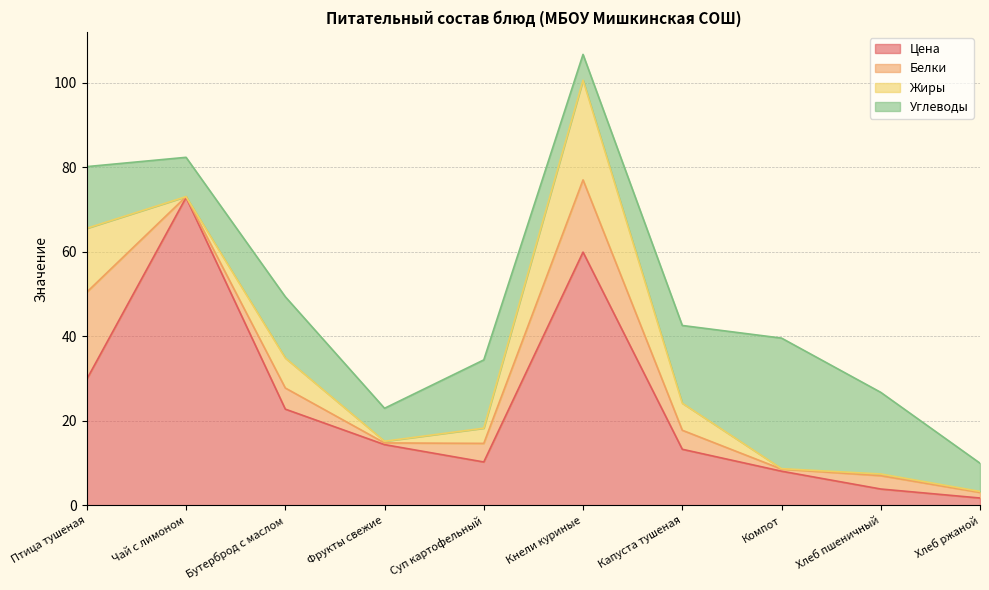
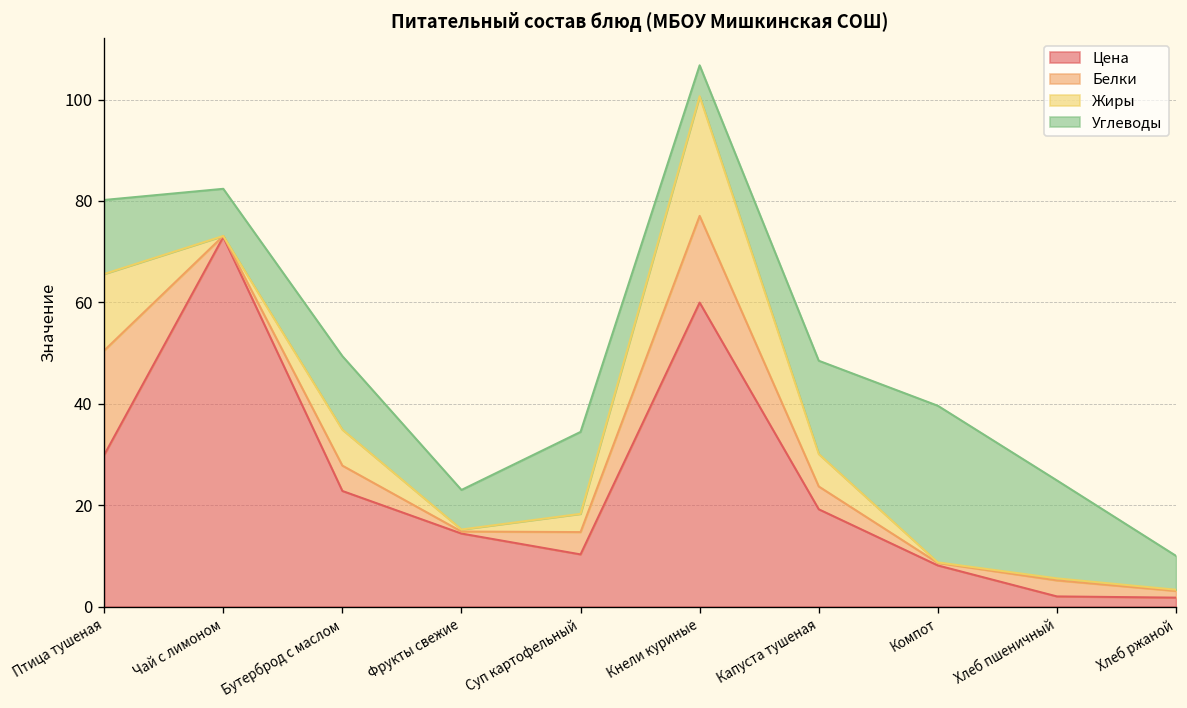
  {
    "Цена": {
      "Птица тушеная": 30,
      "Бутерброд с маслом": 23,
      "Суп картофельный": 10,
      "Кнели куриные": 60,
-     "Капуста тушеная": 13,
-     "Хлеб пшеничный": 4,
+     "Капуста тушеная": 19,
+     "Хлеб пшеничный": 2,
      "Хлеб ржаной": 2
    },
    "Углеводы": {
      "Птица тушеная": 15,
      "Чай с лимоном": 9,
      "Бутерброд с маслом": 15,
      "Фрукты свежие": 8,
      "Суп картофельный": 16,
      "Кнели куриные": 6,
      "Капуста тушеная": 18,
      "Компот": 31,
      "Хлеб пшеничный": 19,
      "Хлеб ржаной": 7
    }
  }
